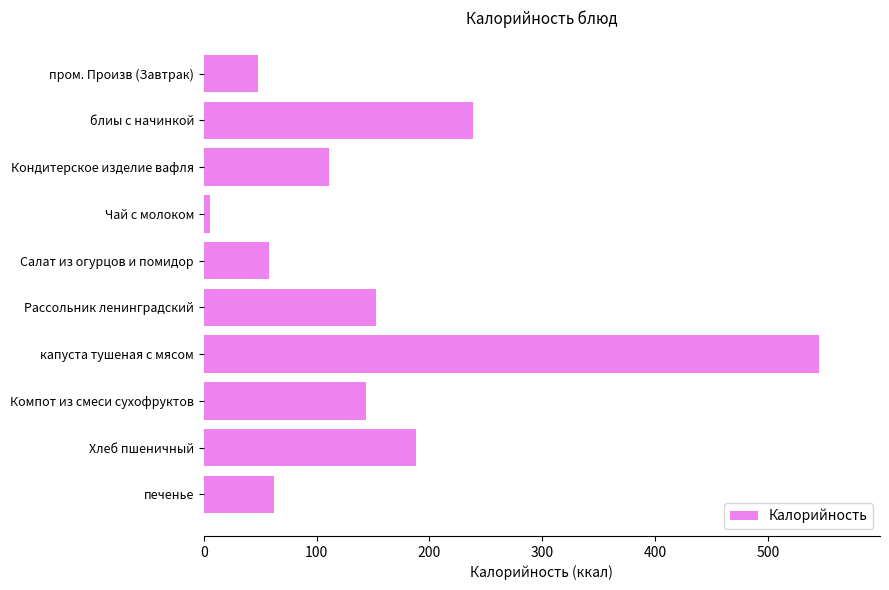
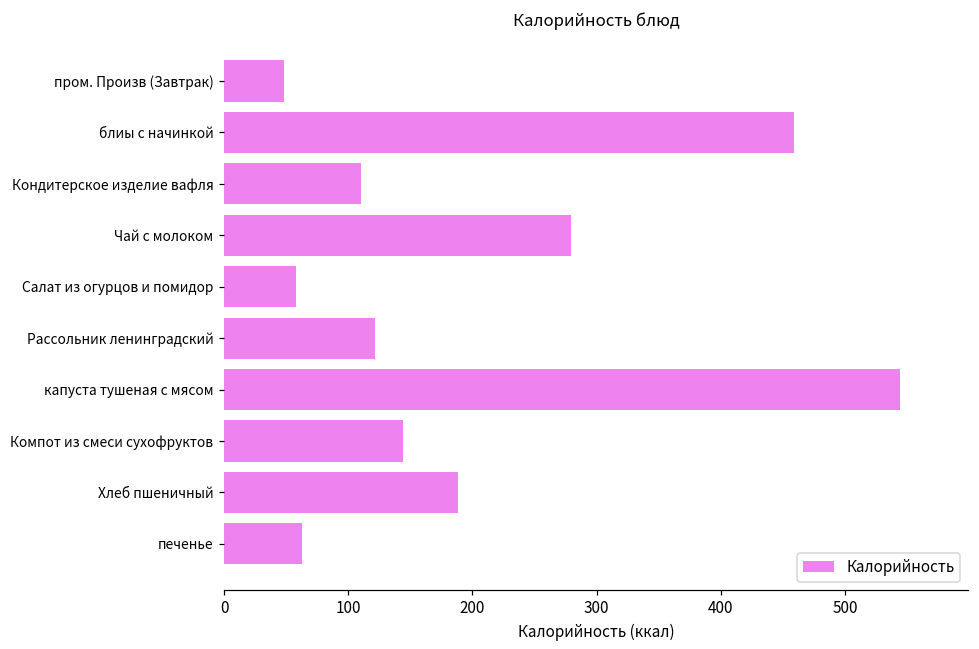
  {
    "пром. Произв (Завтрак)": 48,
-   "блиы с начинкой": 239,
+   "блиы с начинкой": 459,
    "Кондитерское изделие вафля": 111,
-   "Чай с молоком": 6,
+   "Чай с молоком": 279,
    "Салат из огурцов и помидор": 58,
-   "Рассольник ленинградский": 153,
+   "Рассольник ленинградский": 121,
    "капуста тушеная с мясом": 545,
    "Компот из смеси сухофруктов": 144,
    "Хлеб пшеничный": 188,
    "печенье": 62
  }
